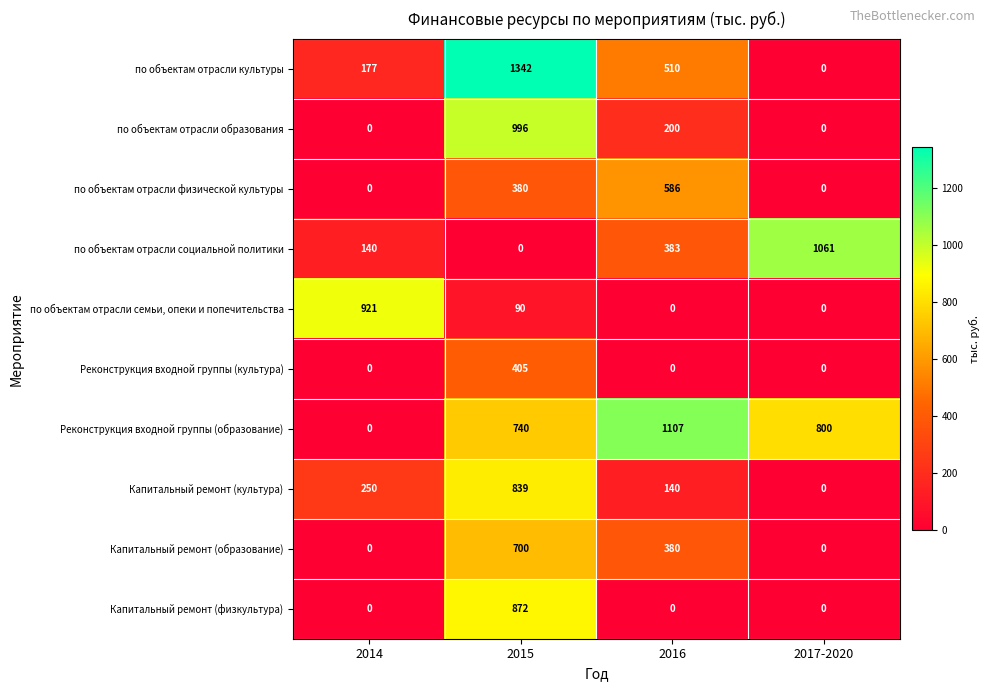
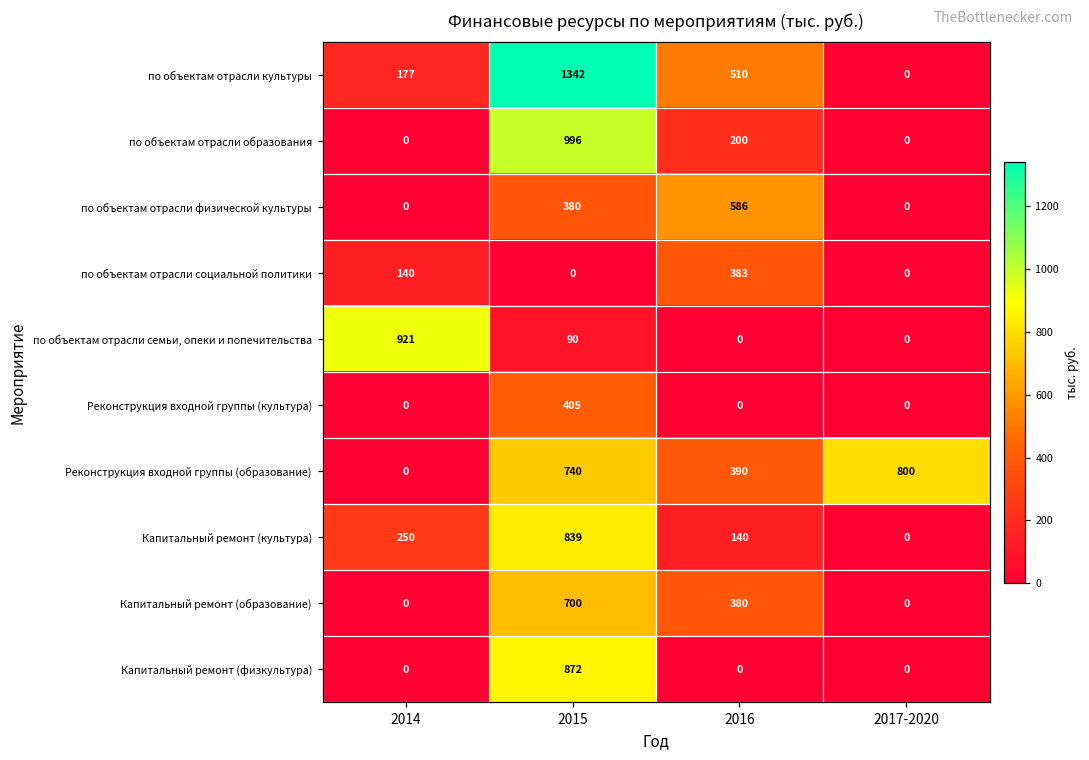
  {
    "по объектам отрасли культуры": {
      "2014": 177,
      "2015": 1342,
      "2016": 510,
      "2017-2020": 0
    },
    "по объектам отрасли образования": {
      "2014": 0,
      "2015": 996,
      "2016": 200,
      "2017-2020": 0
    },
    "по объектам отрасли физической культуры": {
      "2014": 0,
      "2015": 380,
      "2016": 586,
      "2017-2020": 0
    },
    "по объектам отрасли социальной политики": {
      "2014": 140,
      "2015": 0,
      "2016": 383,
-     "2017-2020": 1061
+     "2017-2020": 0
    },
    "по объектам отрасли семьи, опеки и попечительства": {
      "2014": 921,
      "2015": 90,
      "2016": 0,
      "2017-2020": 0
    },
    "Реконструкция входной группы (культура)": {
      "2014": 0,
      "2015": 405,
      "2016": 0,
      "2017-2020": 0
    },
    "Реконструкция входной группы (образование)": {
      "2014": 0,
      "2015": 740,
-     "2016": 1107,
+     "2016": 390,
      "2017-2020": 800
    },
    "Капитальный ремонт (культура)": {
      "2014": 250,
      "2015": 839,
      "2016": 140,
      "2017-2020": 0
    },
    "Капитальный ремонт (образование)": {
      "2014": 0,
      "2015": 700,
      "2016": 380,
      "2017-2020": 0
    },
    "Капитальный ремонт (физкультура)": {
      "2014": 0,
      "2015": 872,
      "2016": 0,
      "2017-2020": 0
    }
  }
